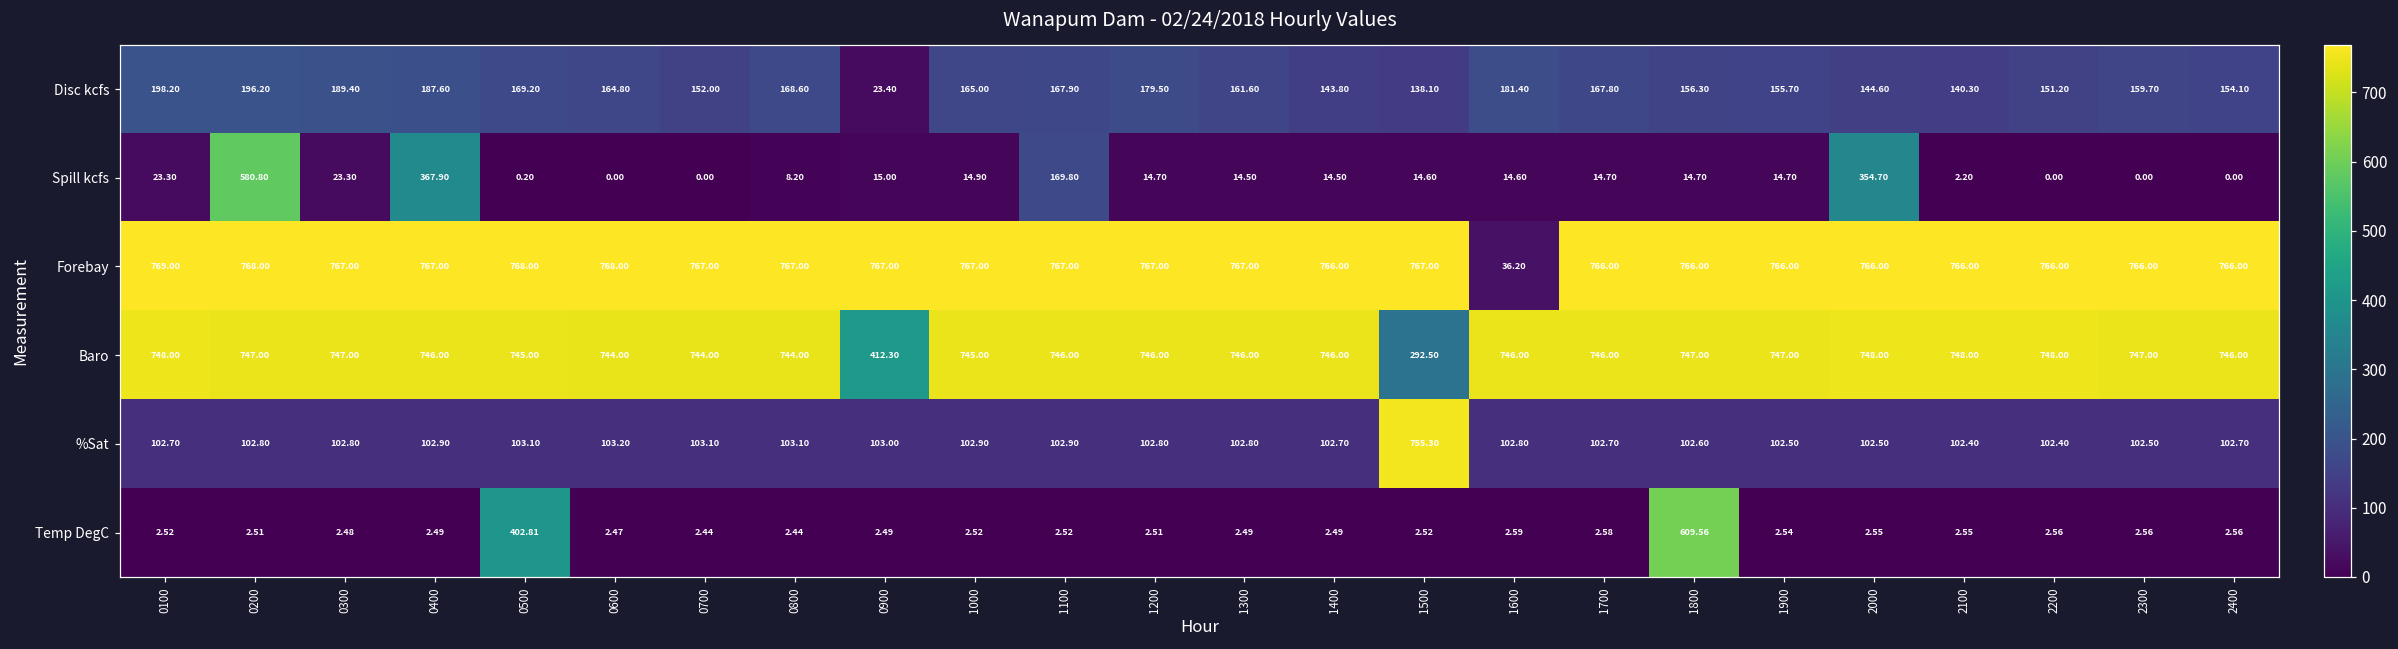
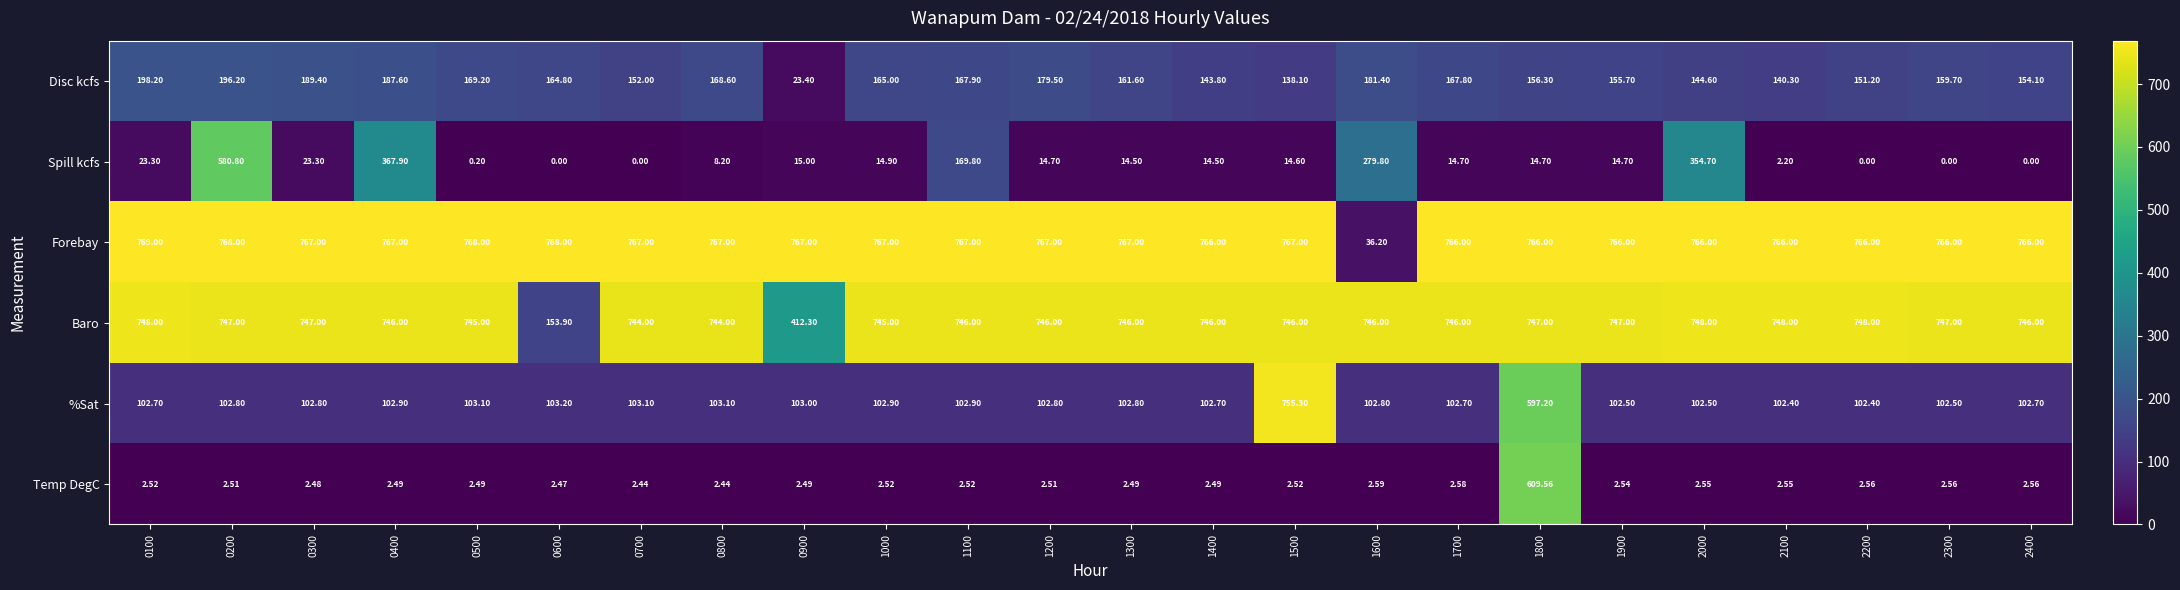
  {
    "Disc kcfs": {
      "0100": 198.20,
      "0200": 196.20,
      "0300": 189.40,
      "0400": 187.60,
      "0500": 169.20,
      "0600": 164.80,
      "0700": 152.00,
      "0800": 168.60,
      "0900": 23.40,
      "1000": 165.00,
      "1100": 167.90,
      "1200": 179.50,
      "1300": 161.60,
      "1400": 143.80,
      "1500": 138.10,
      "1600": 181.40,
      "1700": 167.80,
      "1800": 156.30,
      "1900": 155.70,
      "2000": 144.60,
      "2100": 140.30,
      "2200": 151.20,
      "2300": 159.70,
      "2400": 154.10
    },
    "Spill kcfs": {
      "0100": 23.30,
      "0200": 580.80,
      "0300": 23.30,
      "0400": 367.90,
      "0500": 0.20,
      "0600": 0.00,
      "0700": 0.00,
      "0800": 8.20,
      "0900": 15.00,
      "1000": 14.90,
      "1100": 169.80,
      "1200": 14.70,
      "1300": 14.50,
      "1400": 14.50,
      "1500": 14.60,
-     "1600": 14.60,
+     "1600": 279.80,
      "1700": 14.70,
      "1800": 14.70,
      "1900": 14.70,
      "2000": 354.70,
      "2100": 2.20,
      "2200": 0.00,
      "2300": 0.00,
      "2400": 0.00
    },
    "Forebay": {
      "0100": 769.00,
      "0200": 768.00,
      "0300": 767.00,
      "0400": 767.00,
      "0500": 768.00,
      "0600": 768.00,
      "0700": 767.00,
      "0800": 767.00,
      "0900": 767.00,
      "1000": 767.00,
      "1100": 767.00,
      "1200": 767.00,
      "1300": 767.00,
      "1400": 766.00,
      "1500": 767.00,
      "1600": 36.20,
      "1700": 766.00,
      "1800": 766.00,
      "1900": 766.00,
      "2000": 766.00,
      "2100": 766.00,
      "2200": 766.00,
      "2300": 766.00,
      "2400": 766.00
    },
    "Baro": {
      "0100": 748.00,
      "0200": 747.00,
      "0300": 747.00,
      "0400": 746.00,
      "0500": 745.00,
-     "0600": 744.00,
+     "0600": 153.90,
      "0700": 744.00,
      "0800": 744.00,
      "0900": 412.30,
      "1000": 745.00,
      "1100": 746.00,
      "1200": 746.00,
      "1300": 746.00,
      "1400": 746.00,
-     "1500": 292.50,
+     "1500": 746.00,
      "1600": 746.00,
      "1700": 746.00,
      "1800": 747.00,
      "1900": 747.00,
      "2000": 748.00,
      "2100": 748.00,
      "2200": 748.00,
      "2300": 747.00,
      "2400": 746.00
    },
    "%Sat": {
      "0100": 102.70,
      "0200": 102.80,
      "0300": 102.80,
      "0400": 102.90,
      "0500": 103.10,
      "0600": 103.20,
      "0700": 103.10,
      "0800": 103.10,
      "0900": 103.00,
      "1000": 102.90,
      "1100": 102.90,
      "1200": 102.80,
      "1300": 102.80,
      "1400": 102.70,
      "1500": 755.30,
      "1600": 102.80,
      "1700": 102.70,
-     "1800": 102.60,
+     "1800": 597.20,
      "1900": 102.50,
      "2000": 102.50,
      "2100": 102.40,
      "2200": 102.40,
      "2300": 102.50,
      "2400": 102.70
    },
    "Temp DegC": {
      "0100": 2.52,
      "0200": 2.51,
      "0300": 2.48,
      "0400": 2.49,
-     "0500": 402.81,
+     "0500": 2.49,
      "0600": 2.47,
      "0700": 2.44,
      "0800": 2.44,
      "0900": 2.49,
      "1000": 2.52,
      "1100": 2.52,
      "1200": 2.51,
      "1300": 2.49,
      "1400": 2.49,
      "1500": 2.52,
      "1600": 2.59,
      "1700": 2.58,
      "1800": 609.56,
      "1900": 2.54,
      "2000": 2.55,
      "2100": 2.55,
      "2200": 2.56,
      "2300": 2.56,
      "2400": 2.56
    }
  }
